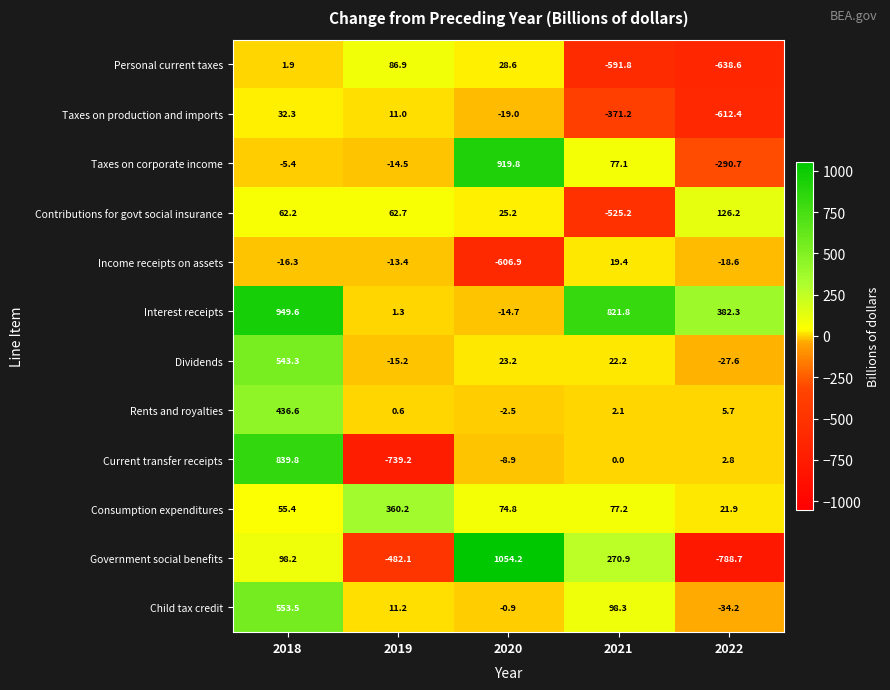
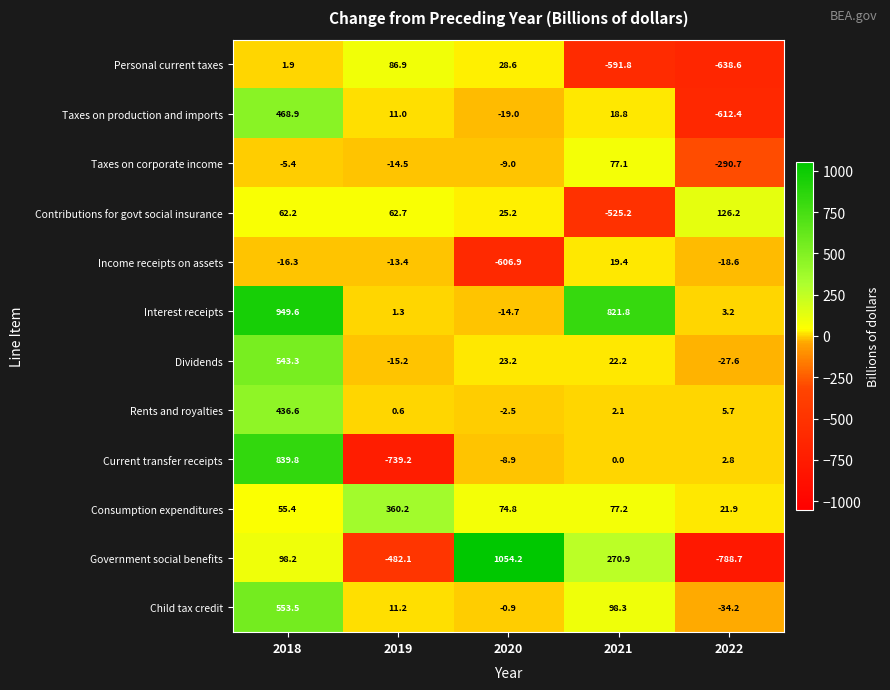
  {
    "Personal current taxes": {
      "2018": 1.9,
      "2019": 86.9,
      "2020": 28.6,
      "2021": -591.8,
      "2022": -638.6
    },
    "Taxes on production and imports": {
-     "2018": 32.3,
+     "2018": 468.9,
      "2019": 11.0,
      "2020": -19.0,
-     "2021": -371.2,
+     "2021": 18.8,
      "2022": -612.4
    },
    "Taxes on corporate income": {
      "2018": -5.4,
      "2019": -14.5,
-     "2020": 919.8,
+     "2020": -9.0,
      "2021": 77.1,
      "2022": -290.7
    },
    "Contributions for govt social insurance": {
      "2018": 62.2,
      "2019": 62.7,
      "2020": 25.2,
      "2021": -525.2,
      "2022": 126.2
    },
    "Income receipts on assets": {
      "2018": -16.3,
      "2019": -13.4,
      "2020": -606.9,
      "2021": 19.4,
      "2022": -18.6
    },
    "Interest receipts": {
      "2018": 949.6,
      "2019": 1.3,
      "2020": -14.7,
      "2021": 821.8,
-     "2022": 382.3
+     "2022": 3.2
    },
    "Dividends": {
      "2018": 543.3,
      "2019": -15.2,
      "2020": 23.2,
      "2021": 22.2,
      "2022": -27.6
    },
    "Rents and royalties": {
      "2018": 436.6,
      "2019": 0.6,
      "2020": -2.5,
      "2021": 2.1,
      "2022": 5.7
    },
    "Current transfer receipts": {
      "2018": 839.8,
      "2019": -739.2,
      "2020": -8.9,
      "2021": 0.0,
      "2022": 2.8
    },
    "Consumption expenditures": {
      "2018": 55.4,
      "2019": 360.2,
      "2020": 74.8,
      "2021": 77.2,
      "2022": 21.9
    },
    "Government social benefits": {
      "2018": 98.2,
      "2019": -482.1,
      "2020": 1054.2,
      "2021": 270.9,
      "2022": -788.7
    },
    "Child tax credit": {
      "2018": 553.5,
      "2019": 11.2,
      "2020": -0.9,
      "2021": 98.3,
      "2022": -34.2
    }
  }
